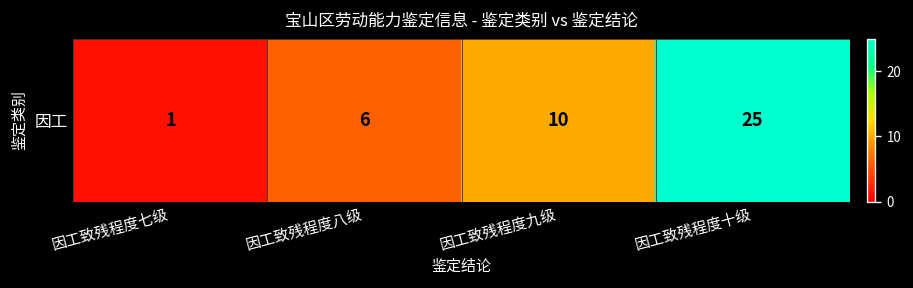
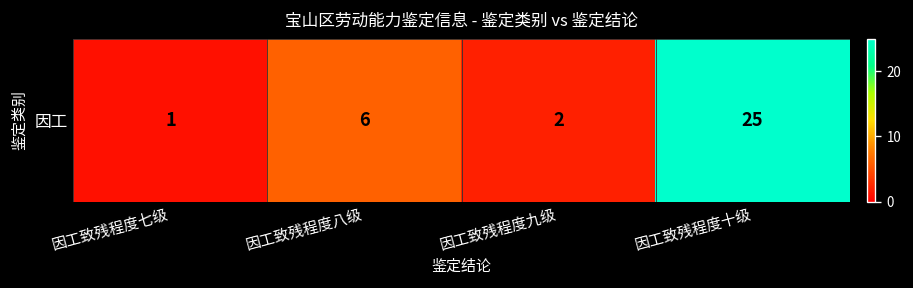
  {
    "因工": {
      "因工致残程度七级": 1,
      "因工致残程度八级": 6,
-     "因工致残程度九级": 10,
+     "因工致残程度九级": 2,
      "因工致残程度十级": 25
    }
  }
